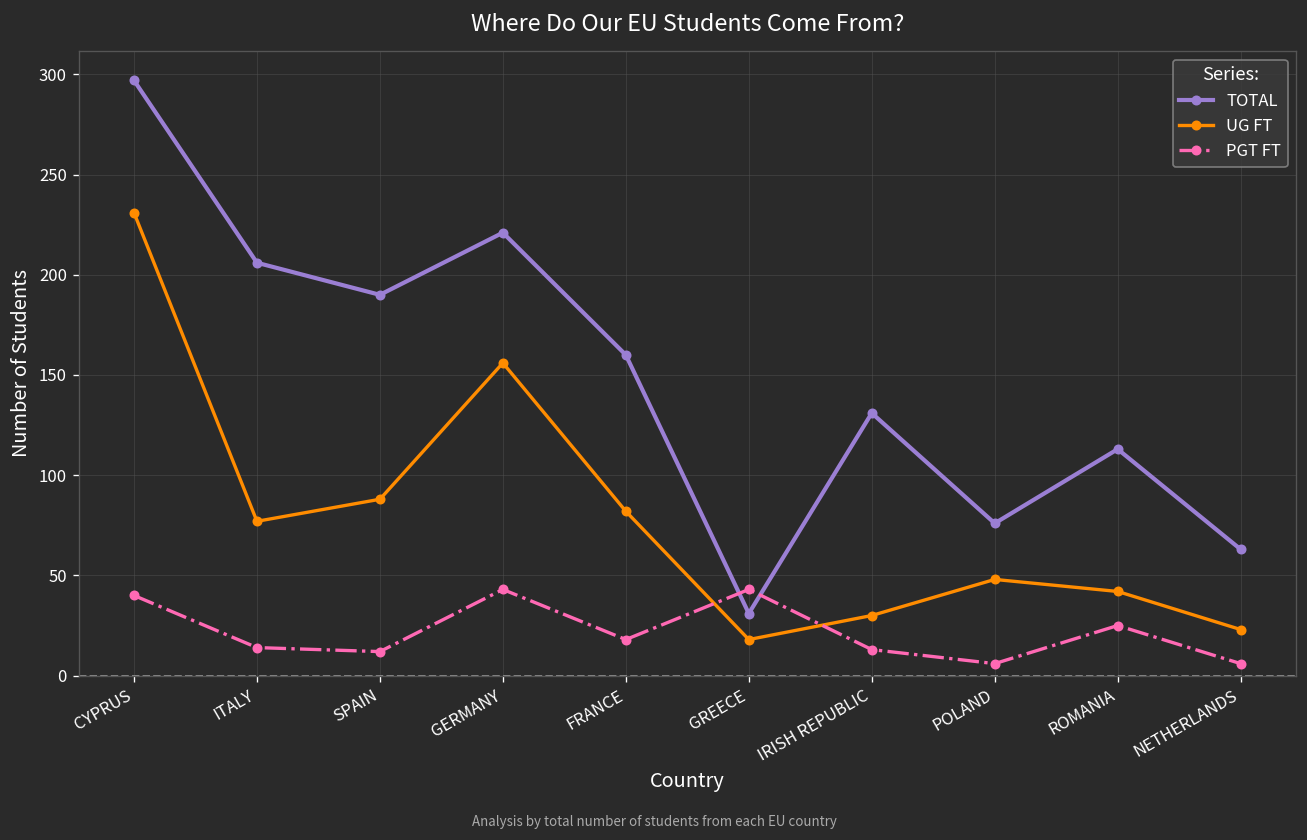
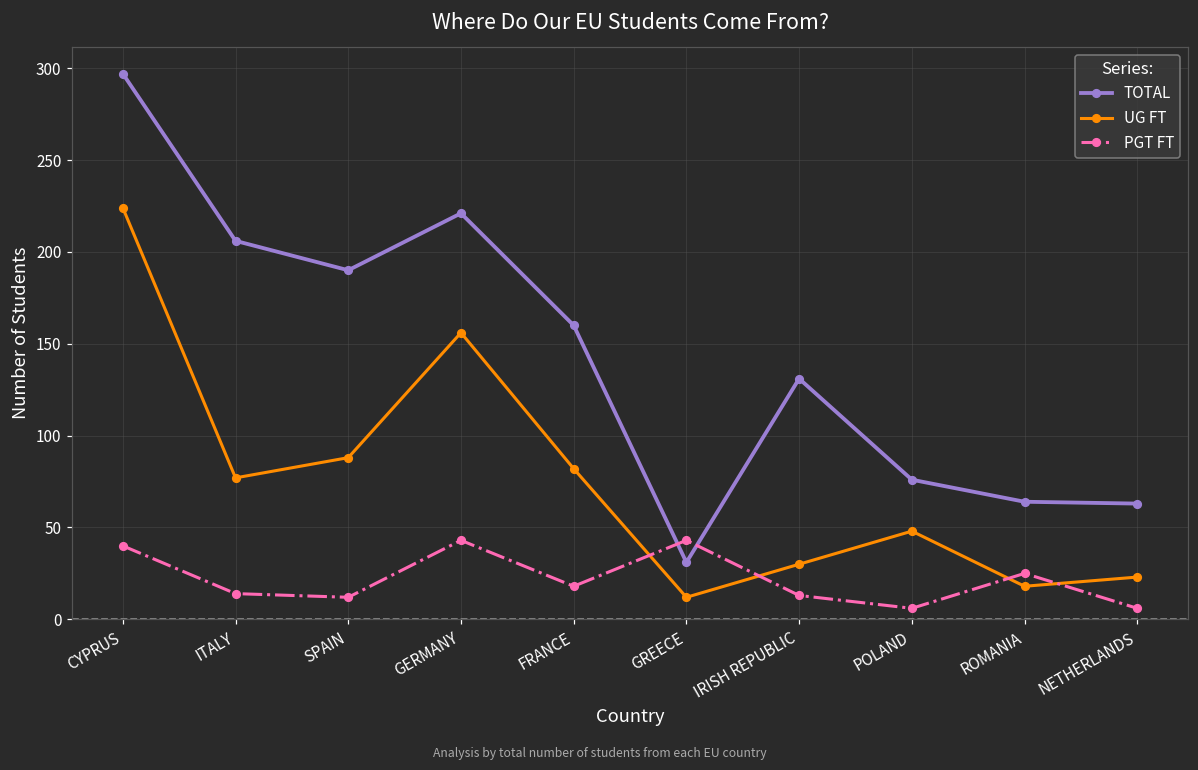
  {
    "TOTAL": {
      "CYPRUS": 297,
      "ITALY": 206,
      "SPAIN": 190,
      "GERMANY": 221,
      "FRANCE": 160,
      "GREECE": 31,
      "IRISH REPUBLIC": 131,
      "POLAND": 76,
-     "ROMANIA": 113,
+     "ROMANIA": 64,
      "NETHERLANDS": 63
    },
    "UG FT": {
-     "CYPRUS": 231,
+     "CYPRUS": 224,
      "ITALY": 77,
      "SPAIN": 88,
      "GERMANY": 156,
      "FRANCE": 82,
-     "GREECE": 18,
+     "GREECE": 12,
      "IRISH REPUBLIC": 30,
      "POLAND": 48,
-     "ROMANIA": 42,
+     "ROMANIA": 18,
      "NETHERLANDS": 23
    },
    "PGT FT": {
      "CYPRUS": 40,
      "ITALY": 14,
      "SPAIN": 12,
      "GERMANY": 43,
      "FRANCE": 18,
      "GREECE": 43,
      "IRISH REPUBLIC": 13,
      "POLAND": 6,
      "ROMANIA": 25,
      "NETHERLANDS": 6
    }
  }
